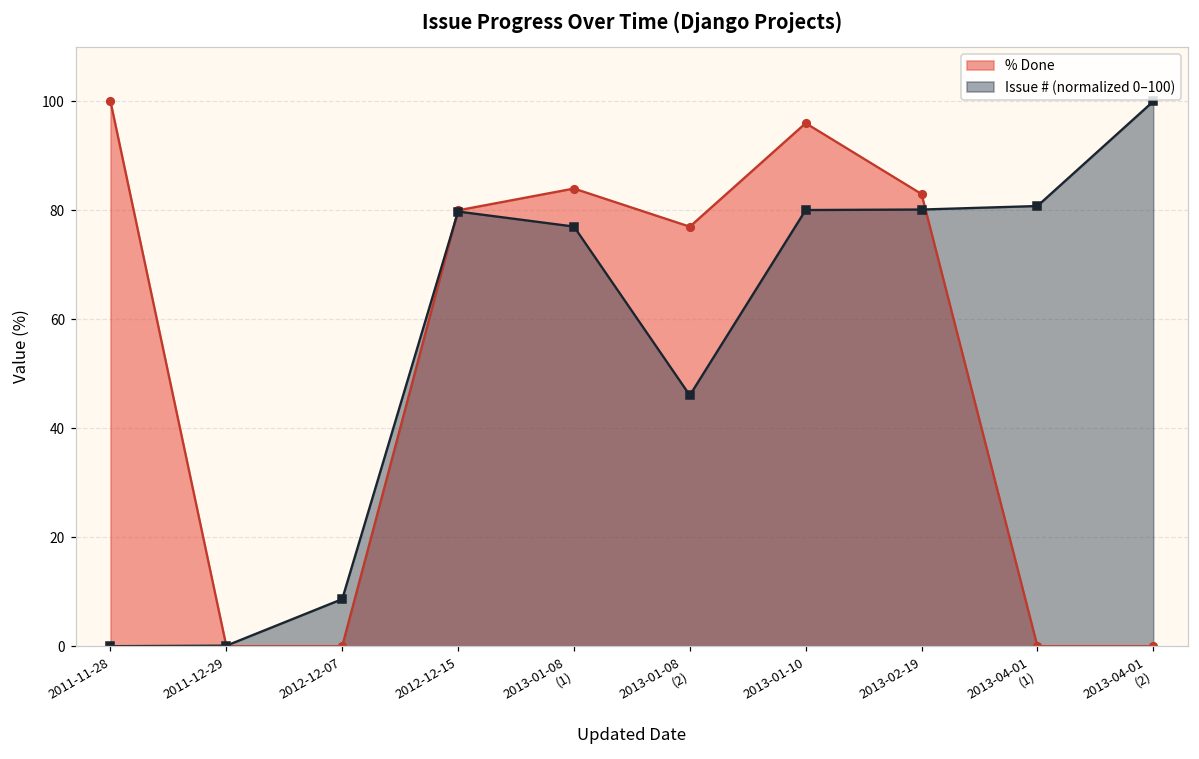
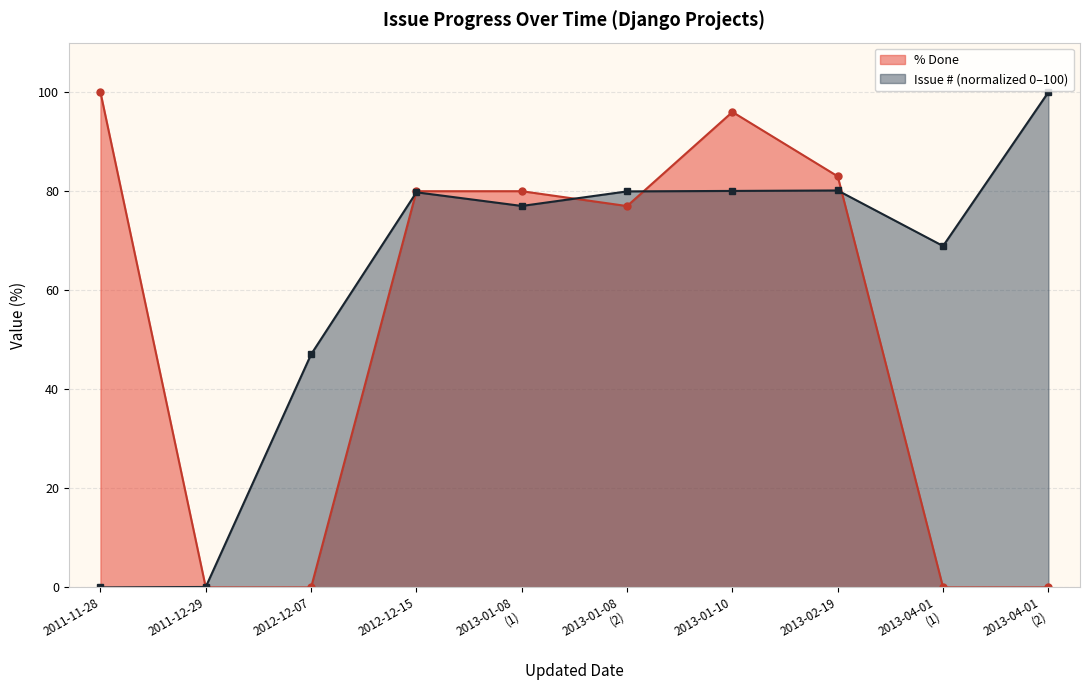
  {
    "% Done": {
      "2011-11-28": 100,
      "2012-12-07": 0,
-     "2013-01-08 (1)": 84,
+     "2013-01-08 (1)": 80,
      "2013-01-08 (2)": 77,
      "2013-01-10": 96,
      "2013-02-19": 83,
      "2013-04-01 (1)": 0,
      "2013-04-01 (2)": 0
    },
    "Issue # (normalized 0–100)": {
      "2011-11-28": 0,
-     "2012-12-07": 9,
+     "2012-12-07": 47,
      "2013-01-08 (1)": 77,
-     "2013-01-08 (2)": 46,
+     "2013-01-08 (2)": 80,
      "2013-01-10": 80,
      "2013-02-19": 80,
-     "2013-04-01 (1)": 81,
+     "2013-04-01 (1)": 69,
      "2013-04-01 (2)": 100
    }
  }
